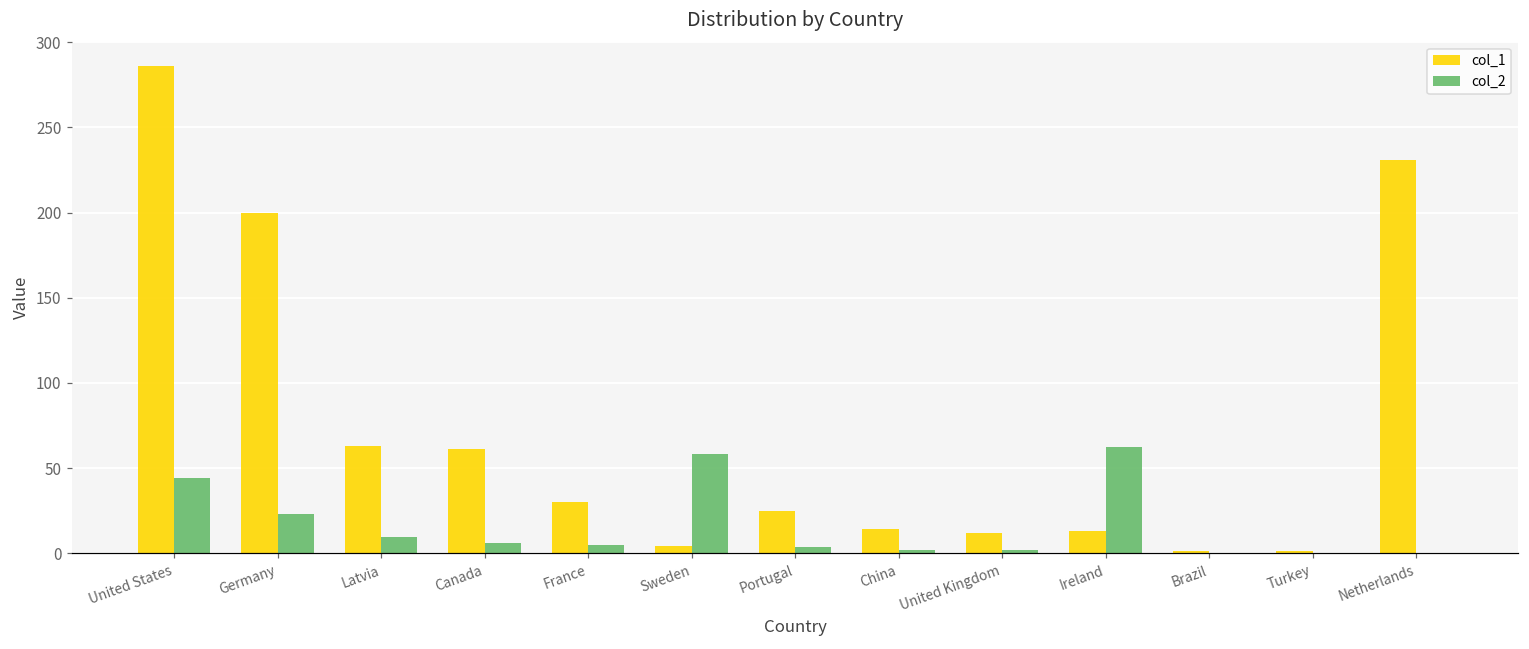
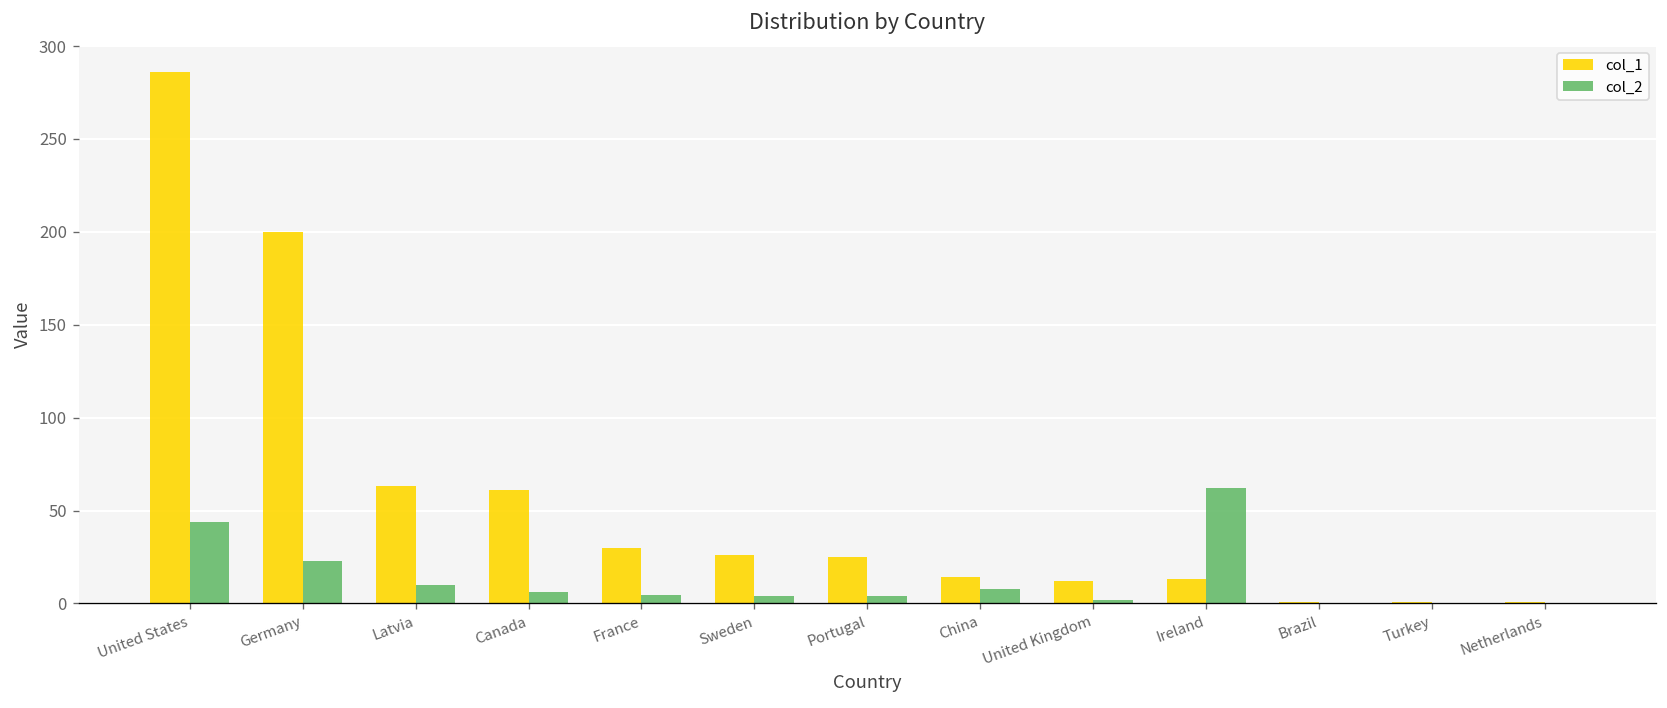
  {
    "col_1": {
      "United States": 286,
      "Germany": 200,
      "Latvia": 63,
      "Canada": 61,
      "France": 30,
-     "Sweden": 4,
+     "Sweden": 26,
      "Portugal": 25,
      "China": 14,
      "United Kingdom": 12,
      "Ireland": 13,
-     "Netherlands": 231
+     "Netherlands": 1
    },
    "col_2": {
      "United States": 44,
      "Germany": 23,
      "Latvia": 10,
      "Canada": 6,
      "France": 5,
-     "Sweden": 58,
+     "Sweden": 4,
      "Portugal": 4,
-     "China": 2,
+     "China": 8,
      "United Kingdom": 2,
      "Ireland": 62
    }
  }
